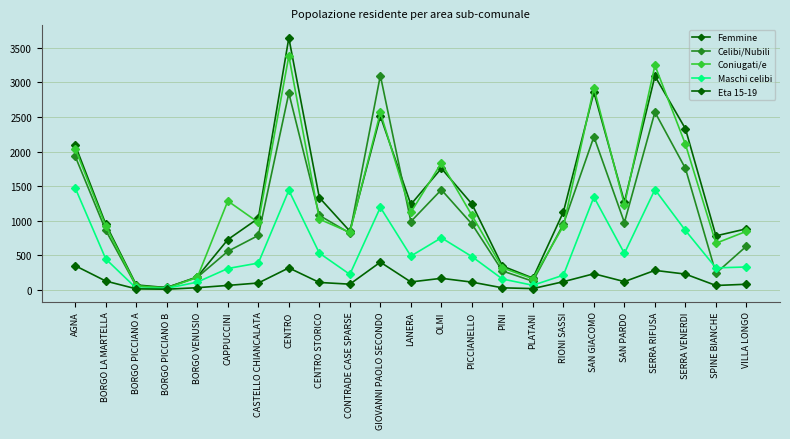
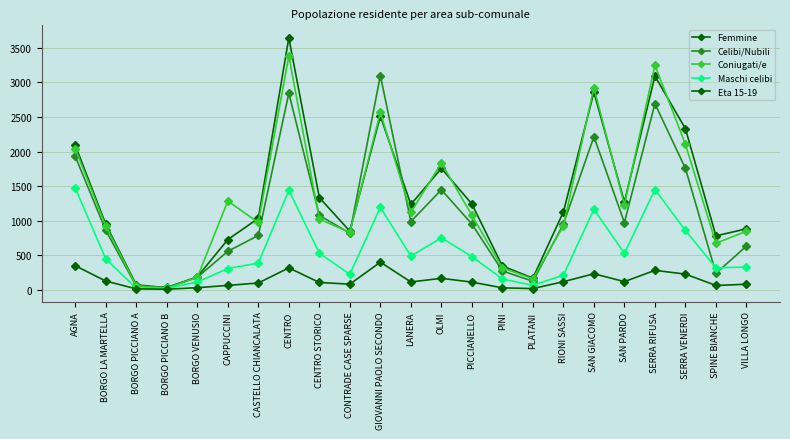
  {
    "Celibi/Nubili": {
      "AGNA": 1900,
      "BORGO LA MARTELLA": 900,
      "CAPPUCCINI": 600,
      "CASTELLO CHIANCALATA": 800,
      "CENTRO": 2800,
      "CENTRO STORICO": 1100,
      "GIOVANNI PAOLO SECONDO": 3100,
      "LANERA": 1000,
      "OLMI": 1400,
      "PICCIANELLO": 1000,
      "PINI": 300,
      "SAN GIACOMO": 2200,
      "SAN PARDO": 1000,
-     "SERRA RIFUSA": 2600,
+     "SERRA RIFUSA": 2700,
      "SERRA VENERDI": 1800,
      "SPINE BIANCHE": 200,
      "VILLA LONGO": 600
    },
    "Coniugati/e": {
      "AGNA": 2000,
      "CAPPUCCINI": 1300,
      "CASTELLO CHIANCALATA": 1000,
      "CENTRO": 3400,
      "CENTRO STORICO": 1000,
      "GIOVANNI PAOLO SECONDO": 2600,
      "LANERA": 1100,
      "OLMI": 1800,
      "PICCIANELLO": 1100,
      "SAN GIACOMO": 2900,
      "SAN PARDO": 1200,
      "SERRA RIFUSA": 3200,
      "SERRA VENERDI": 2100,
      "SPINE BIANCHE": 700
    },
    "Maschi celibi": {
      "AGNA": 1500,
      "BORGO LA MARTELLA": 400,
      "BORGO VENUSIO": 100,
      "CAPPUCCINI": 300,
      "CASTELLO CHIANCALATA": 400,
      "CENTRO": 1400,
      "CENTRO STORICO": 500,
      "CONTRADE CASE SPARSE": 200,
      "GIOVANNI PAOLO SECONDO": 1200,
      "LANERA": 500,
      "OLMI": 800,
      "PICCIANELLO": 500,
      "PINI": 200,
      "PLATANI": 100,
      "RIONI SASSI": 200,
-     "SAN GIACOMO": 1300,
+     "SAN GIACOMO": 1200,
      "SAN PARDO": 500,
      "SERRA RIFUSA": 1400,
      "SERRA VENERDI": 900,
      "SPINE BIANCHE": 300,
      "VILLA LONGO": 300
    }
  }
